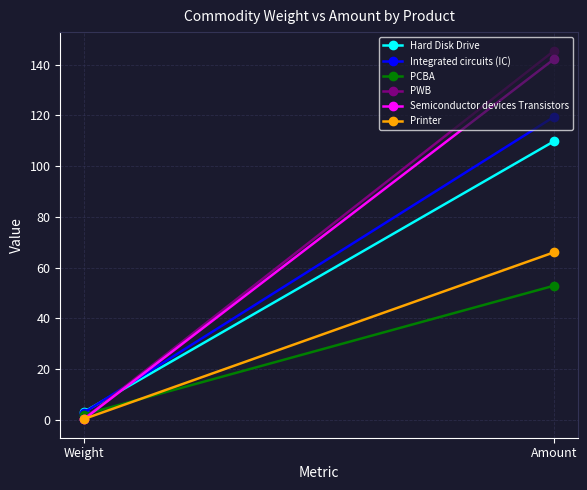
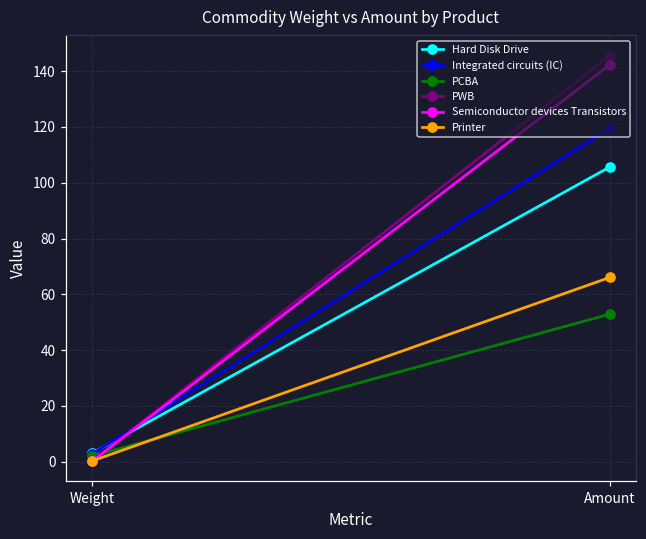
  {
    "Hard Disk Drive": {
-     "Amount": 110
+     "Amount": 106
    },
    "PCBA": {
      "Amount": 53
    },
    "Printer": {
      "Amount": 66
    }
  }
